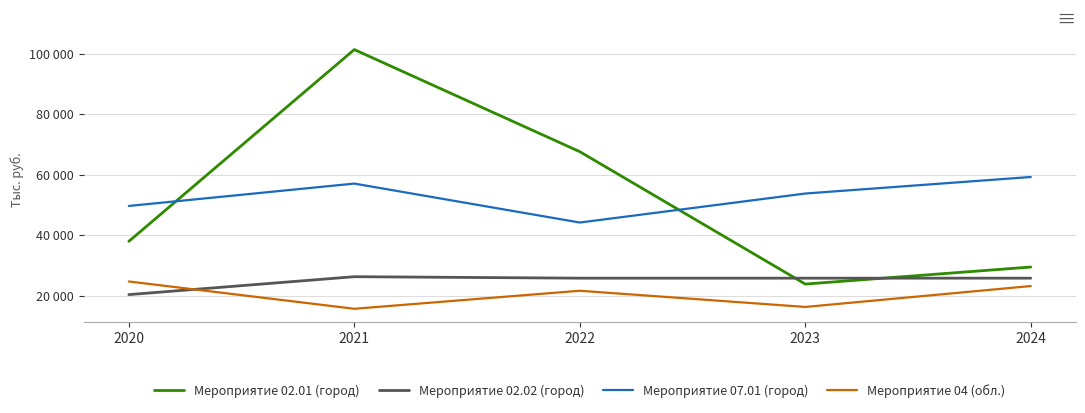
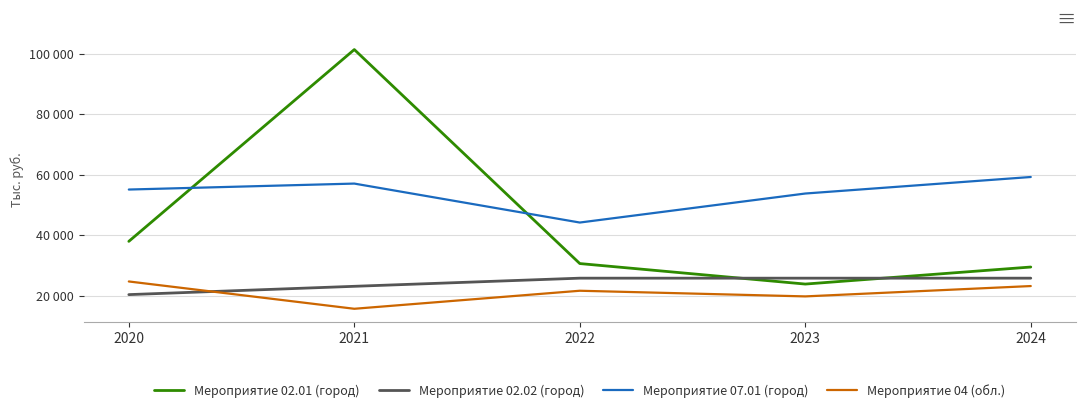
  {
    "Мероприятие 02.01 (город)": {
      "2020": 38000,
      "2021": 101000,
-     "2022": 68000,
+     "2022": 31000,
      "2023": 24000,
      "2024": 30000
    },
    "Мероприятие 02.02 (город)": {
      "2020": 20000,
-     "2021": 26000,
+     "2021": 23000,
      "2022": 26000,
      "2023": 26000,
      "2024": 26000
    },
    "Мероприятие 07.01 (город)": {
-     "2020": 50000,
+     "2020": 55000,
      "2021": 57000,
      "2022": 44000,
      "2023": 54000,
      "2024": 59000
    },
    "Мероприятие 04 (обл.)": {
      "2020": 25000,
      "2021": 16000,
      "2022": 22000,
-     "2023": 16000,
+     "2023": 20000,
      "2024": 23000
    }
  }
